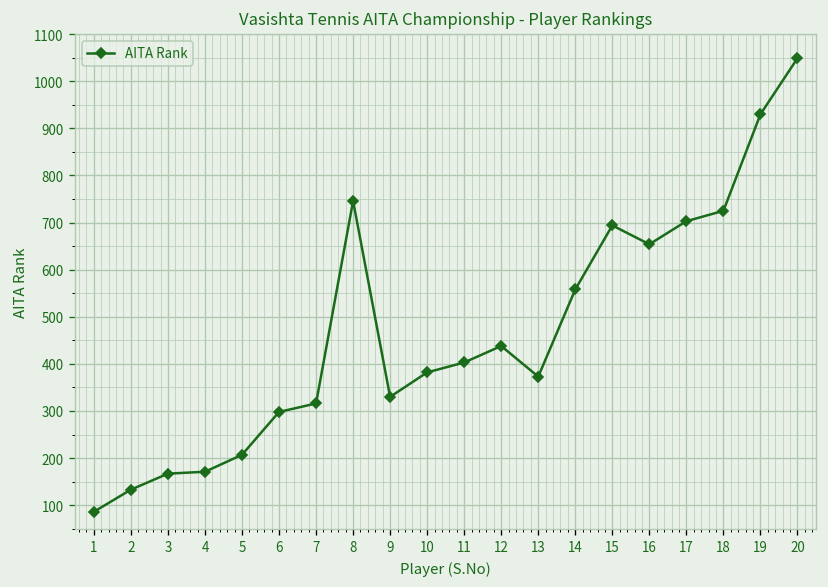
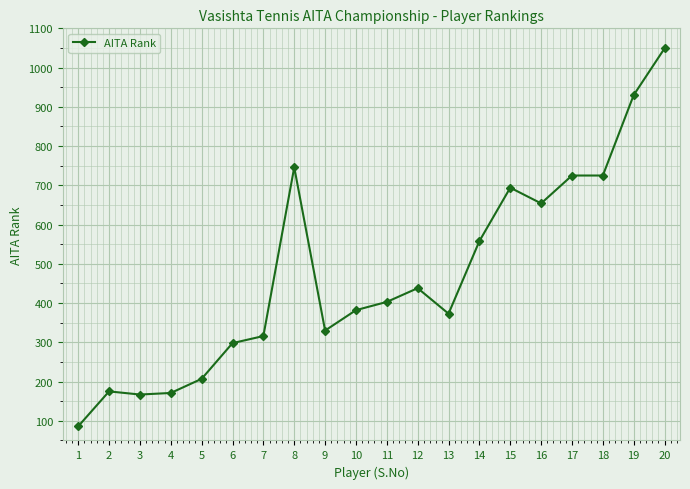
  {
    "1": 90,
-   "2": 130,
+   "2": 180,
    "3": 170,
    "4": 170,
    "5": 210,
    "6": 300,
    "7": 320,
    "8": 750,
    "9": 330,
    "10": 380,
    "11": 400,
    "12": 440,
    "13": 370,
    "14": 560,
    "15": 690,
    "16": 650,
-   "17": 700,
+   "17": 730,
    "18": 730,
    "19": 930,
    "20": 1050
  }
